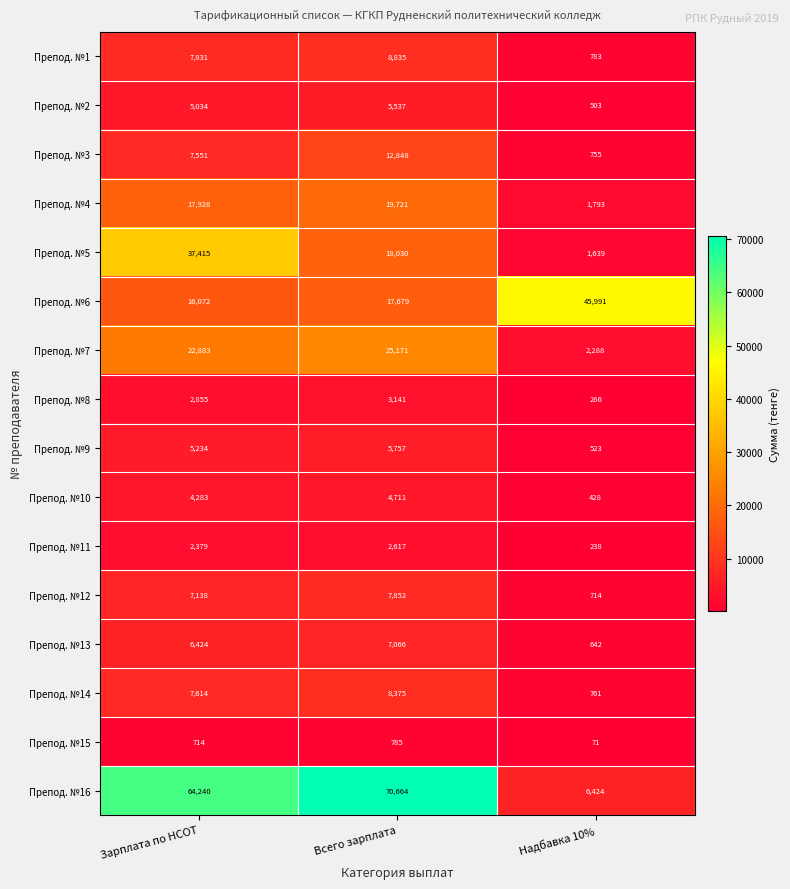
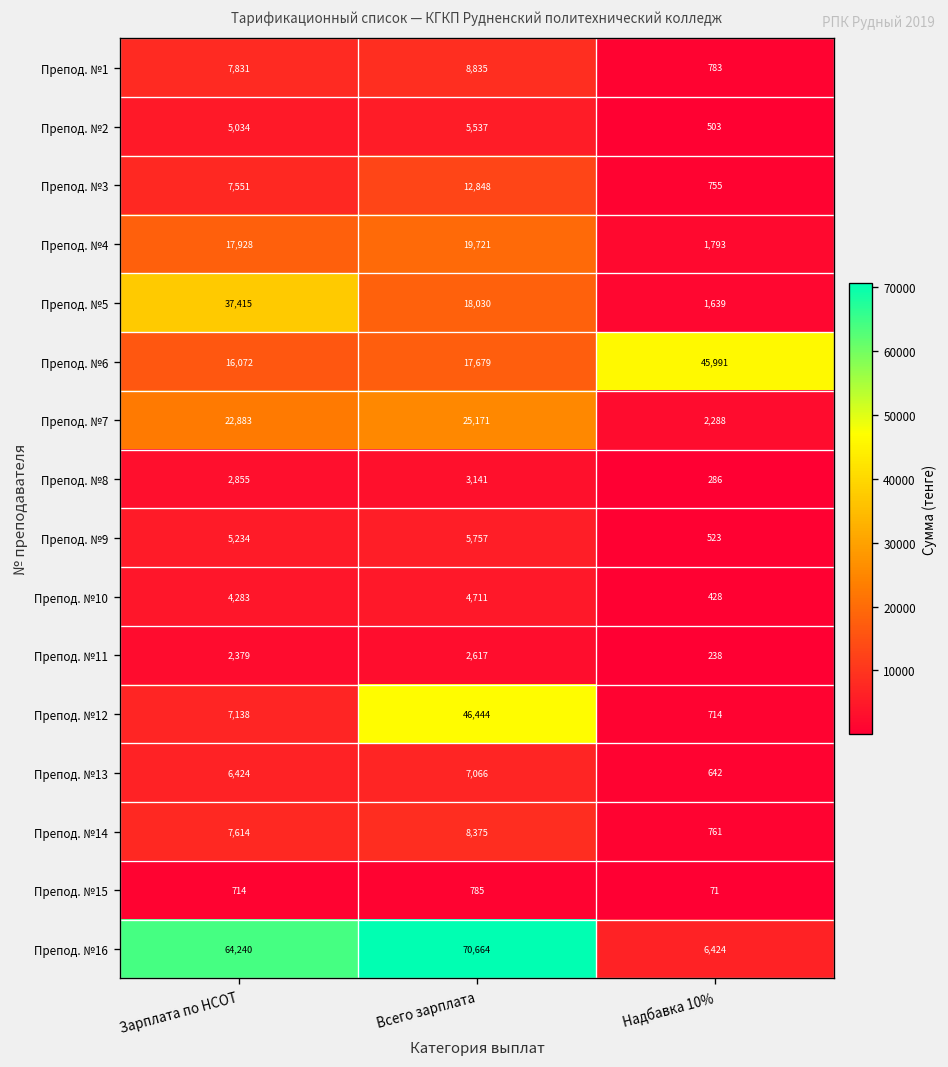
  {
    "Препод. №1": {
      "Зарплата по НСОТ": "7,831",
      "Всего зарплата": "8,835",
      "Надбавка 10%": "783"
    },
    "Препод. №2": {
      "Зарплата по НСОТ": "5,034",
      "Всего зарплата": "5,537",
      "Надбавка 10%": "503"
    },
    "Препод. №3": {
      "Зарплата по НСОТ": "7,551",
      "Всего зарплата": "12,848",
      "Надбавка 10%": "755"
    },
    "Препод. №4": {
      "Зарплата по НСОТ": "17,928",
      "Всего зарплата": "19,721",
      "Надбавка 10%": "1,793"
    },
    "Препод. №5": {
      "Зарплата по НСОТ": "37,415",
      "Всего зарплата": "18,030",
      "Надбавка 10%": "1,639"
    },
    "Препод. №6": {
      "Зарплата по НСОТ": "16,072",
      "Всего зарплата": "17,679",
      "Надбавка 10%": "45,991"
    },
    "Препод. №7": {
      "Зарплата по НСОТ": "22,883",
      "Всего зарплата": "25,171",
      "Надбавка 10%": "2,288"
    },
    "Препод. №8": {
      "Зарплата по НСОТ": "2,855",
      "Всего зарплата": "3,141",
      "Надбавка 10%": "286"
    },
    "Препод. №9": {
      "Зарплата по НСОТ": "5,234",
      "Всего зарплата": "5,757",
      "Надбавка 10%": "523"
    },
    "Препод. №10": {
      "Зарплата по НСОТ": "4,283",
      "Всего зарплата": "4,711",
      "Надбавка 10%": "428"
    },
    "Препод. №11": {
      "Зарплата по НСОТ": "2,379",
      "Всего зарплата": "2,617",
      "Надбавка 10%": "238"
    },
    "Препод. №12": {
      "Зарплата по НСОТ": "7,138",
-     "Всего зарплата": "7,852",
+     "Всего зарплата": "46,444",
      "Надбавка 10%": "714"
    },
    "Препод. №13": {
      "Зарплата по НСОТ": "6,424",
      "Всего зарплата": "7,066",
      "Надбавка 10%": "642"
    },
    "Препод. №14": {
      "Зарплата по НСОТ": "7,614",
      "Всего зарплата": "8,375",
      "Надбавка 10%": "761"
    },
    "Препод. №15": {
      "Зарплата по НСОТ": "714",
      "Всего зарплата": "785",
      "Надбавка 10%": "71"
    },
    "Препод. №16": {
      "Зарплата по НСОТ": "64,240",
      "Всего зарплата": "70,664",
      "Надбавка 10%": "6,424"
    }
  }
